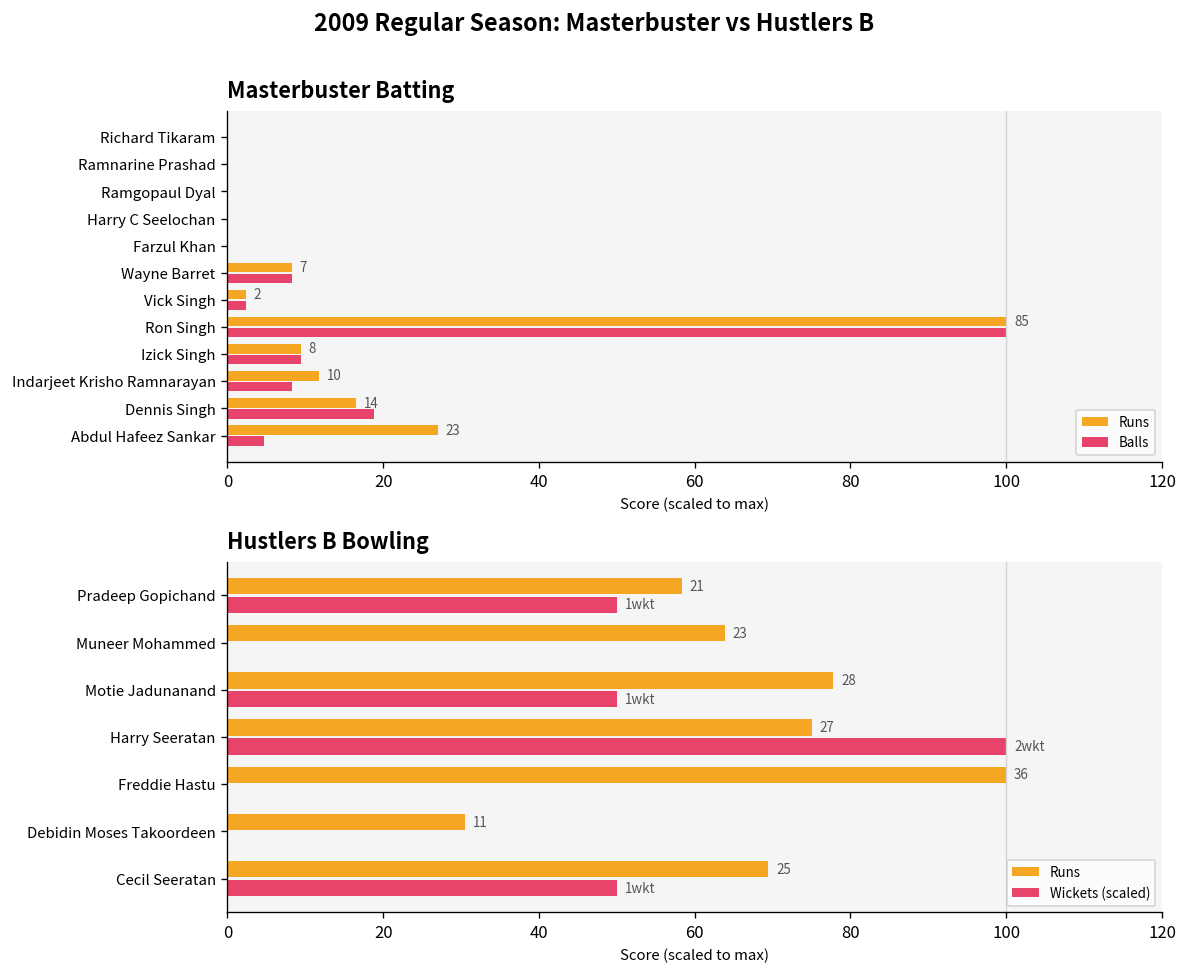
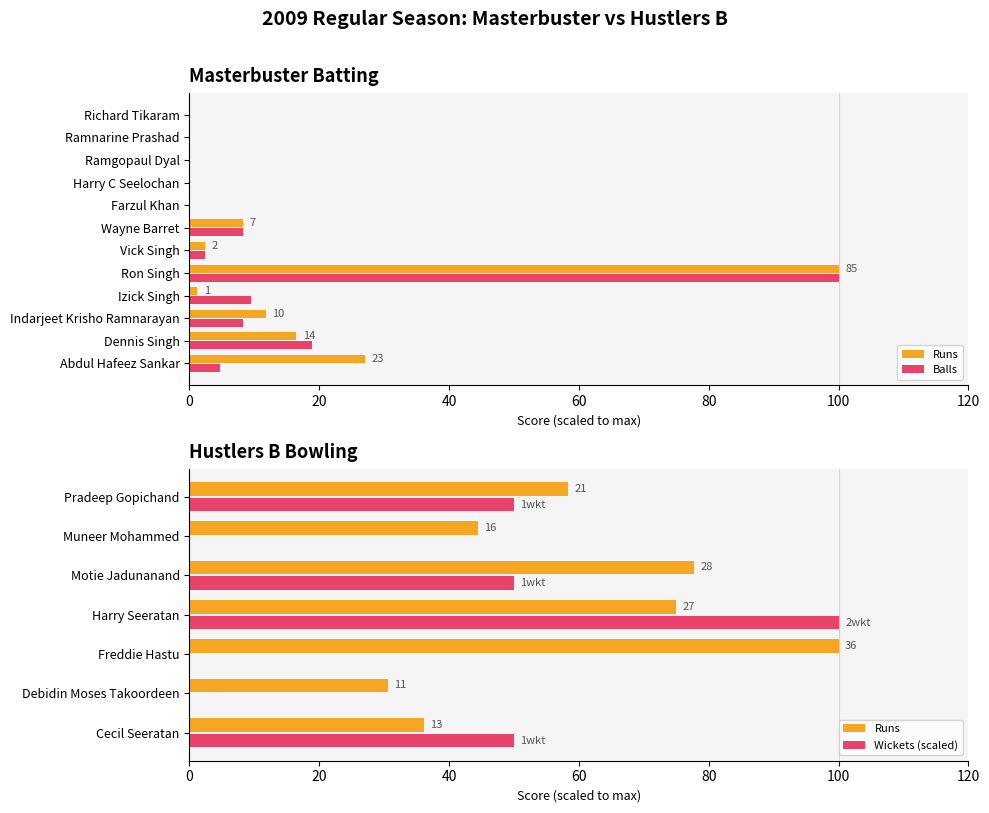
  {
    "Masterbuster Batting": {
      "Runs": {
        "Vick Singh": 2,
-       "Izick Singh": 8
+       "Izick Singh": 1
      },
      "Balls": {
        "Richard Tikaram": 0,
        "Ramnarine Prashad": 0,
        "Ramgopaul Dyal": 0,
        "Harry C Seelochan": 0,
        "Farzul Khan": 0,
        "Wayne Barret": 8,
        "Ron Singh": 100,
        "Izick Singh": 9,
        "Abdul Hafeez Sankar": 5
      }
    },
    "Hustlers B Bowling": {
      "Runs": {
-       "Muneer Mohammed": 23,
-       "Cecil Seeratan": 25
+       "Muneer Mohammed": 16,
+       "Cecil Seeratan": 13
      },
      "Wickets (scaled)": {
        "Muneer Mohammed": 0,
        "Freddie Hastu": 0,
        "Debidin Moses Takoordeen": 0
      }
    }
  }
